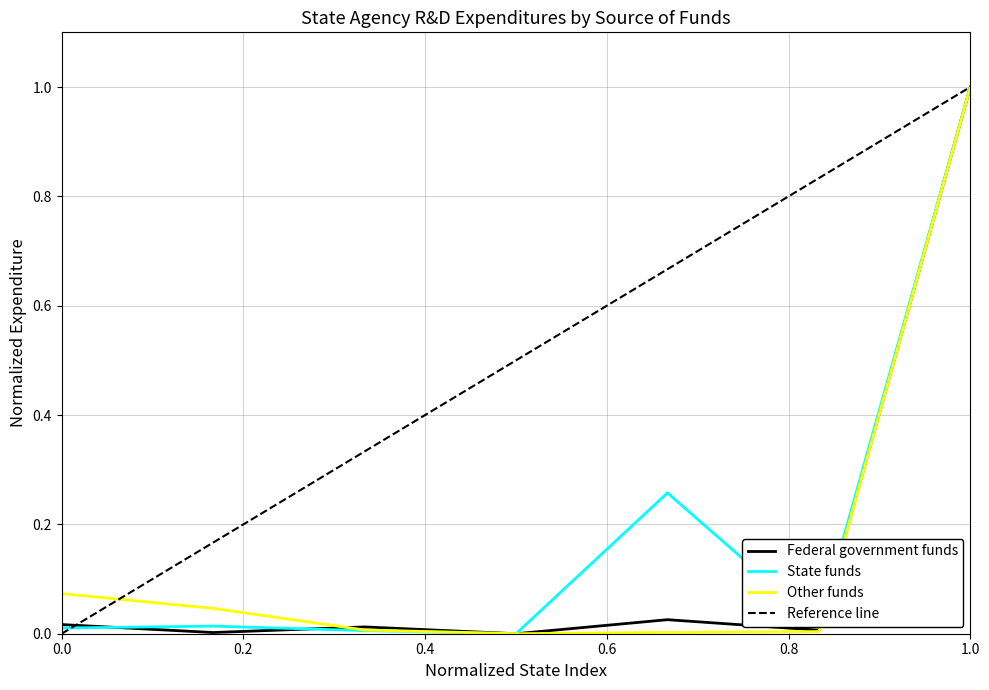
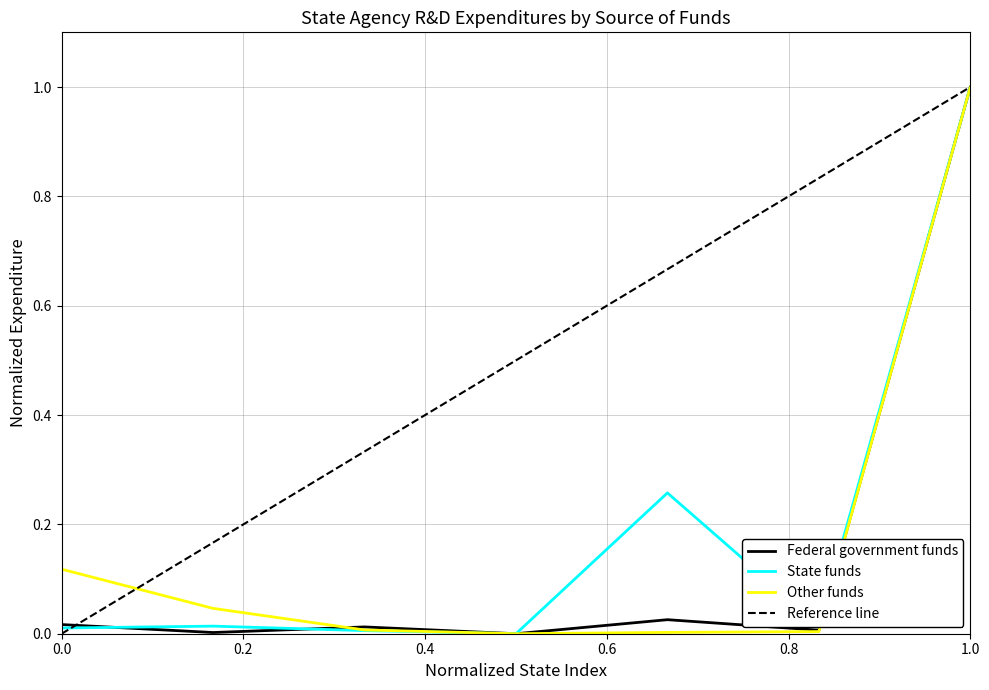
  {
    "State funds": {
      "0.0": 0.01
    },
    "Other funds": {
-     "0.0": 0.07
+     "0.0": 0.12
    }
  }
